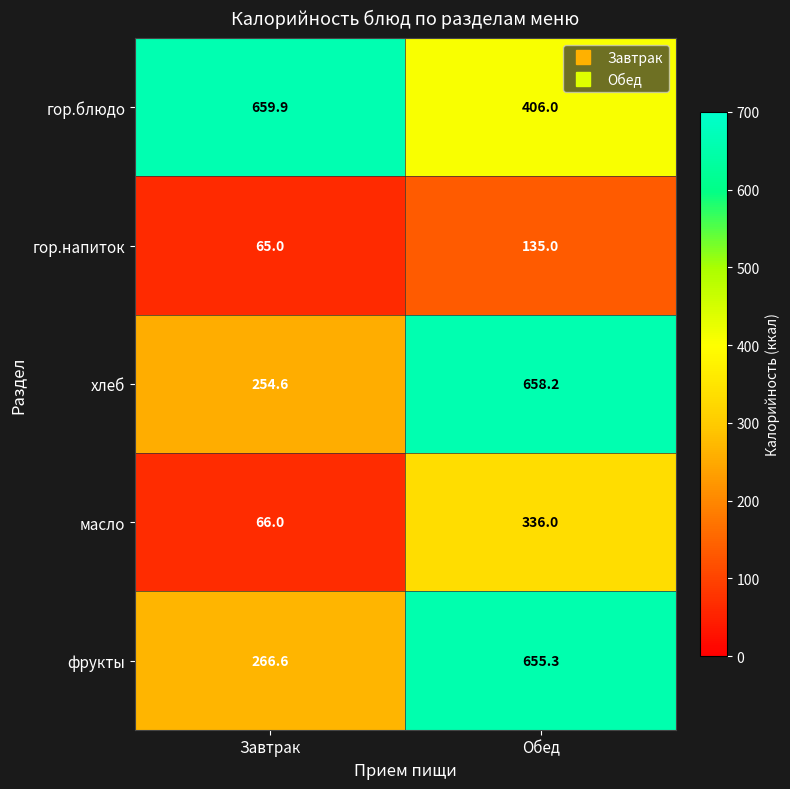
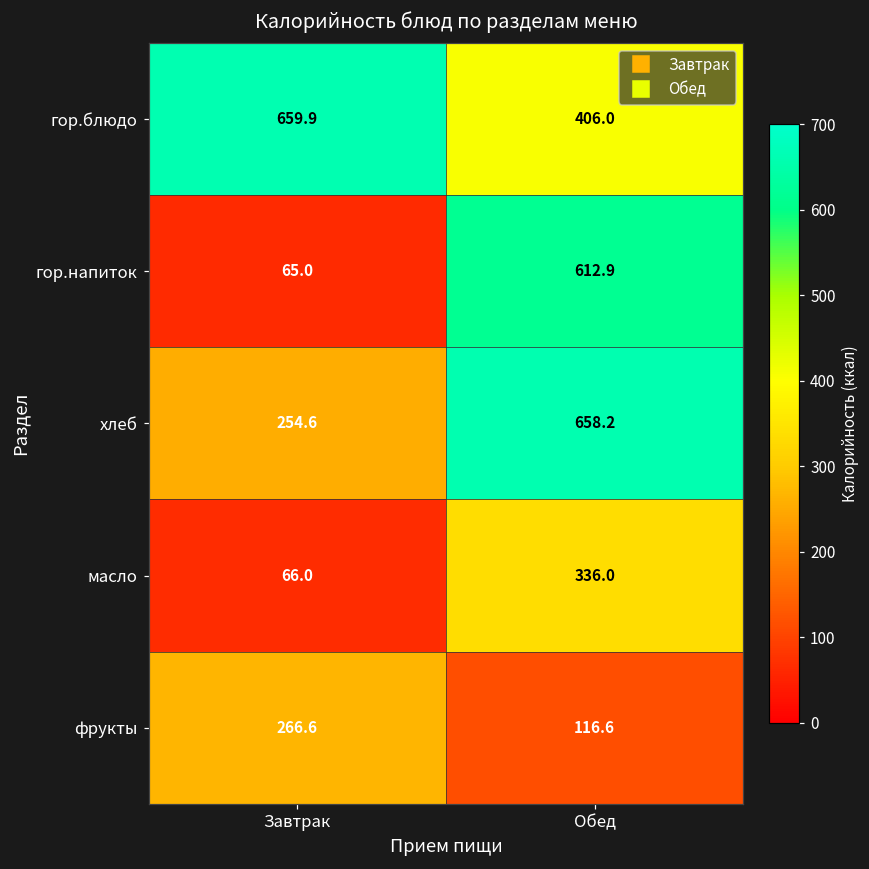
  {
    "гор.блюдо": {
      "Завтрак": 659.9,
      "Обед": 406.0
    },
    "гор.напиток": {
      "Завтрак": 65.0,
-     "Обед": 135.0
+     "Обед": 612.9
    },
    "хлеб": {
      "Завтрак": 254.6,
      "Обед": 658.2
    },
    "масло": {
      "Завтрак": 66.0,
      "Обед": 336.0
    },
    "фрукты": {
      "Завтрак": 266.6,
-     "Обед": 655.3
+     "Обед": 116.6
    }
  }
